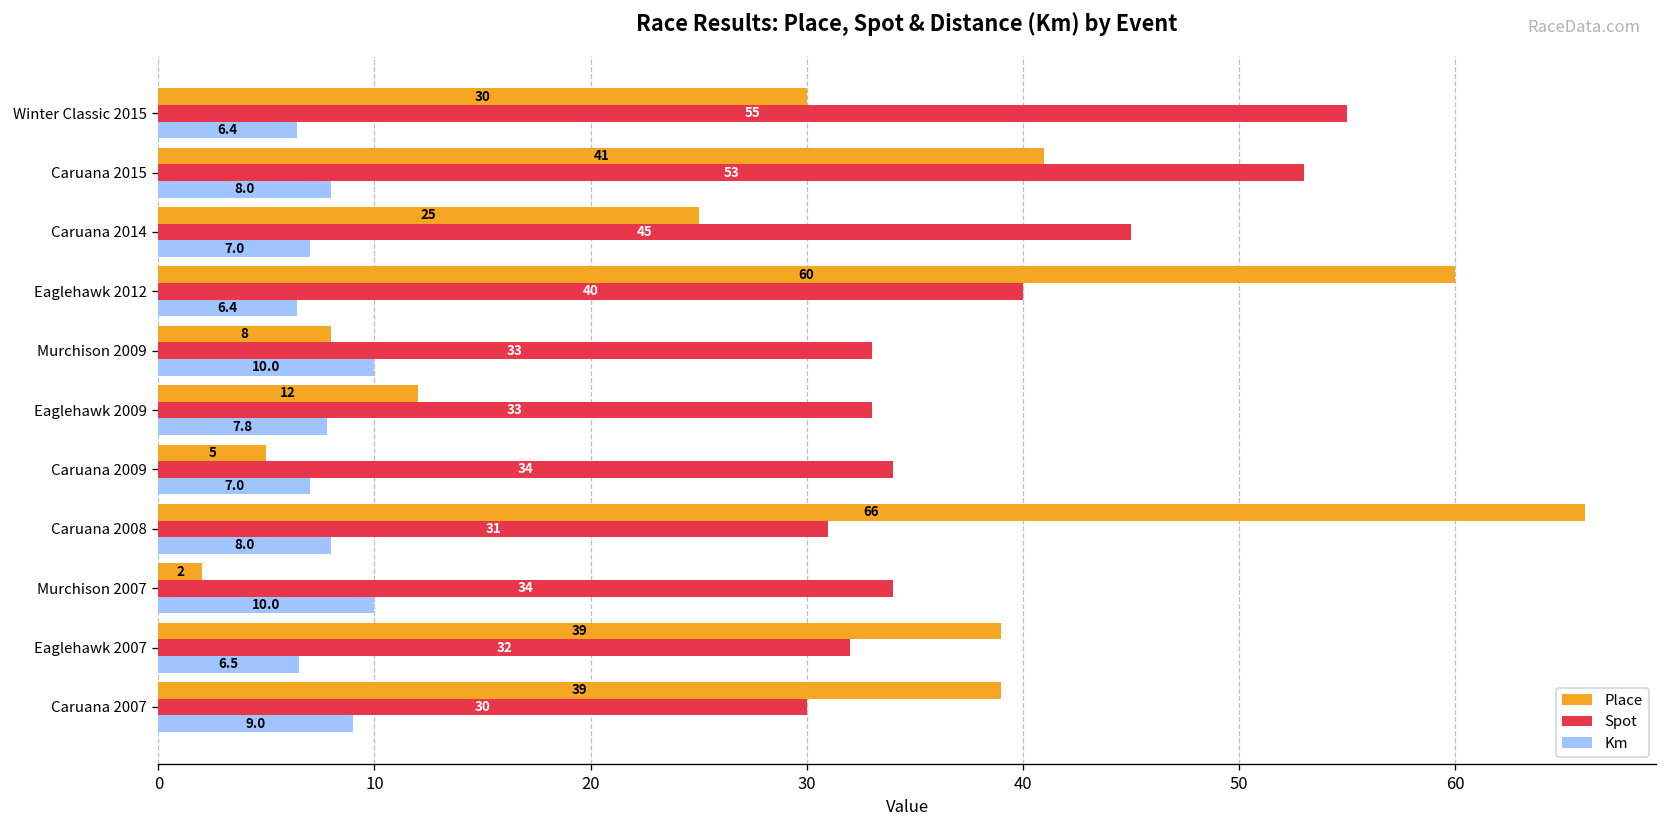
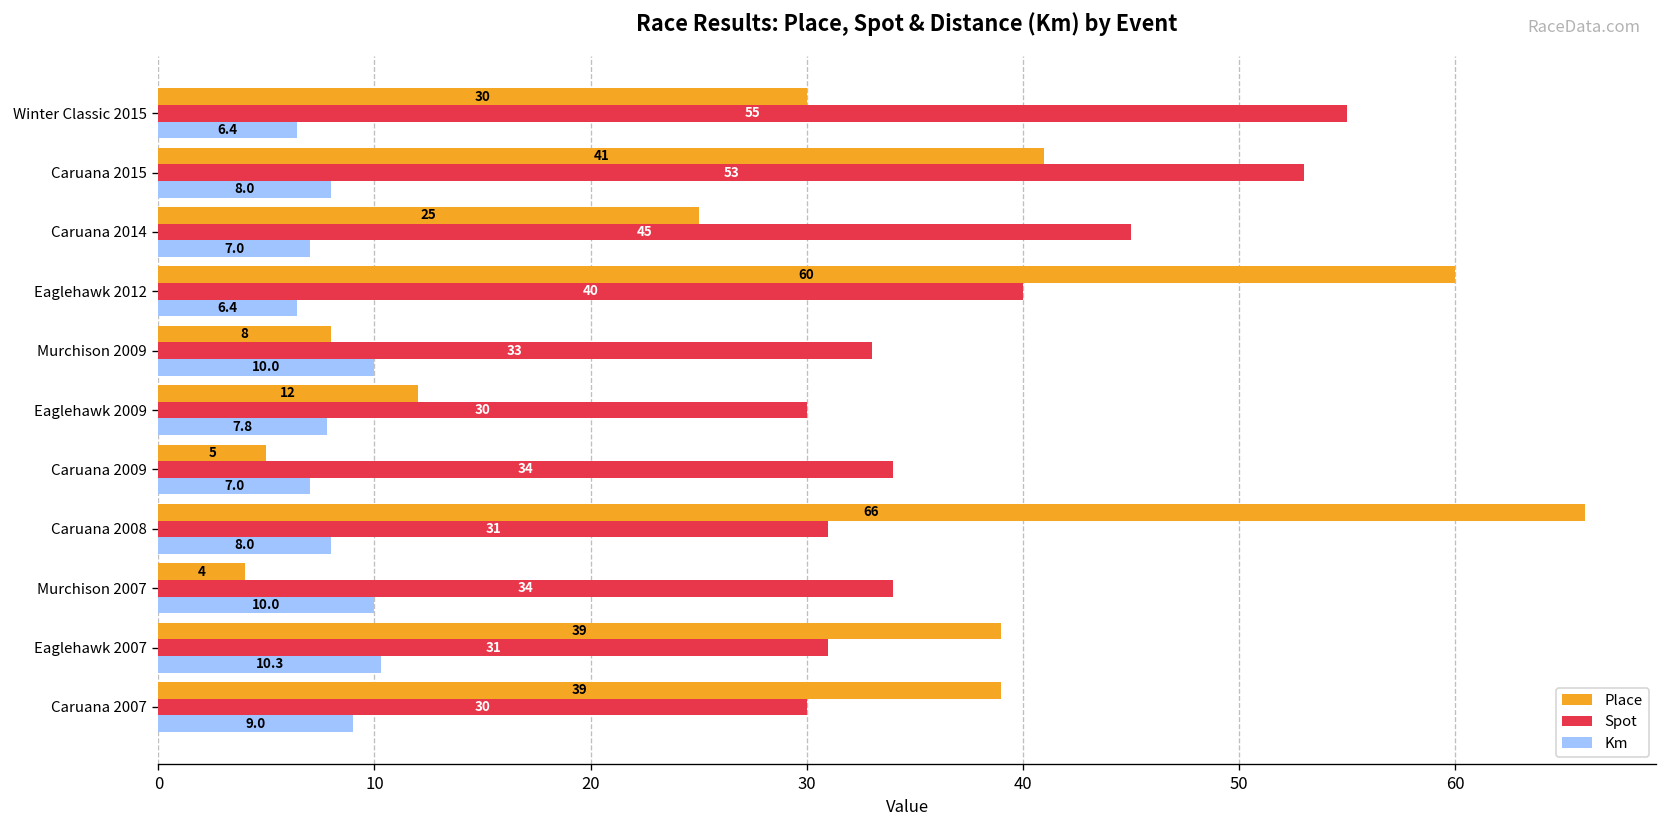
  {
    "Place": {
      "Winter Classic 2015": 30,
      "Caruana 2015": 41,
      "Caruana 2014": 25,
      "Eaglehawk 2012": 60,
      "Murchison 2009": 8,
      "Eaglehawk 2009": 12,
      "Caruana 2009": 5,
      "Caruana 2008": 66,
-     "Murchison 2007": 2,
+     "Murchison 2007": 4,
      "Eaglehawk 2007": 39,
      "Caruana 2007": 39
    },
    "Spot": {
      "Winter Classic 2015": 55,
      "Caruana 2015": 53,
      "Caruana 2014": 45,
      "Eaglehawk 2012": 40,
      "Murchison 2009": 33,
-     "Eaglehawk 2009": 33,
+     "Eaglehawk 2009": 30,
      "Caruana 2009": 34,
      "Caruana 2008": 31,
      "Murchison 2007": 34,
-     "Eaglehawk 2007": 32,
+     "Eaglehawk 2007": 31,
      "Caruana 2007": 30
    },
    "Km": {
      "Winter Classic 2015": 6.4,
      "Caruana 2015": 8.0,
      "Caruana 2014": 7.0,
      "Eaglehawk 2012": 6.4,
      "Murchison 2009": 10.0,
      "Eaglehawk 2009": 7.8,
      "Caruana 2009": 7.0,
      "Caruana 2008": 8.0,
      "Murchison 2007": 10.0,
-     "Eaglehawk 2007": 6.5,
+     "Eaglehawk 2007": 10.3,
      "Caruana 2007": 9.0
    }
  }
